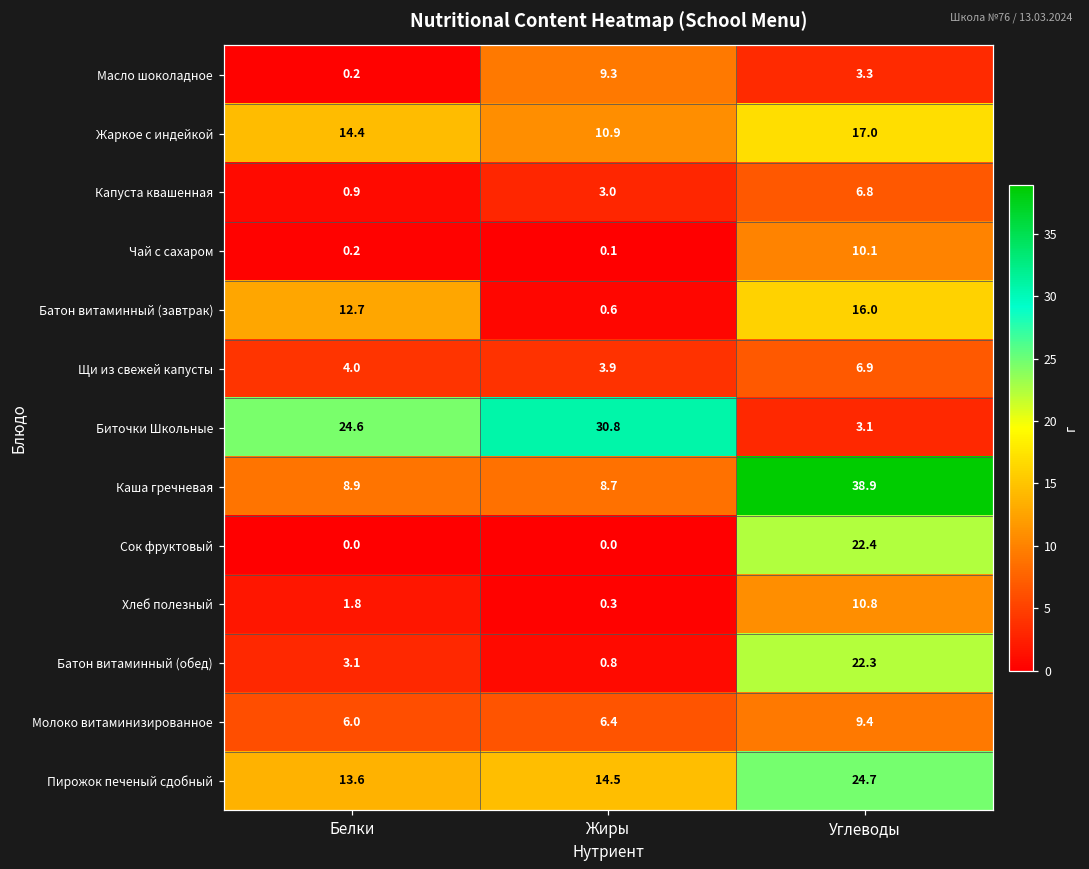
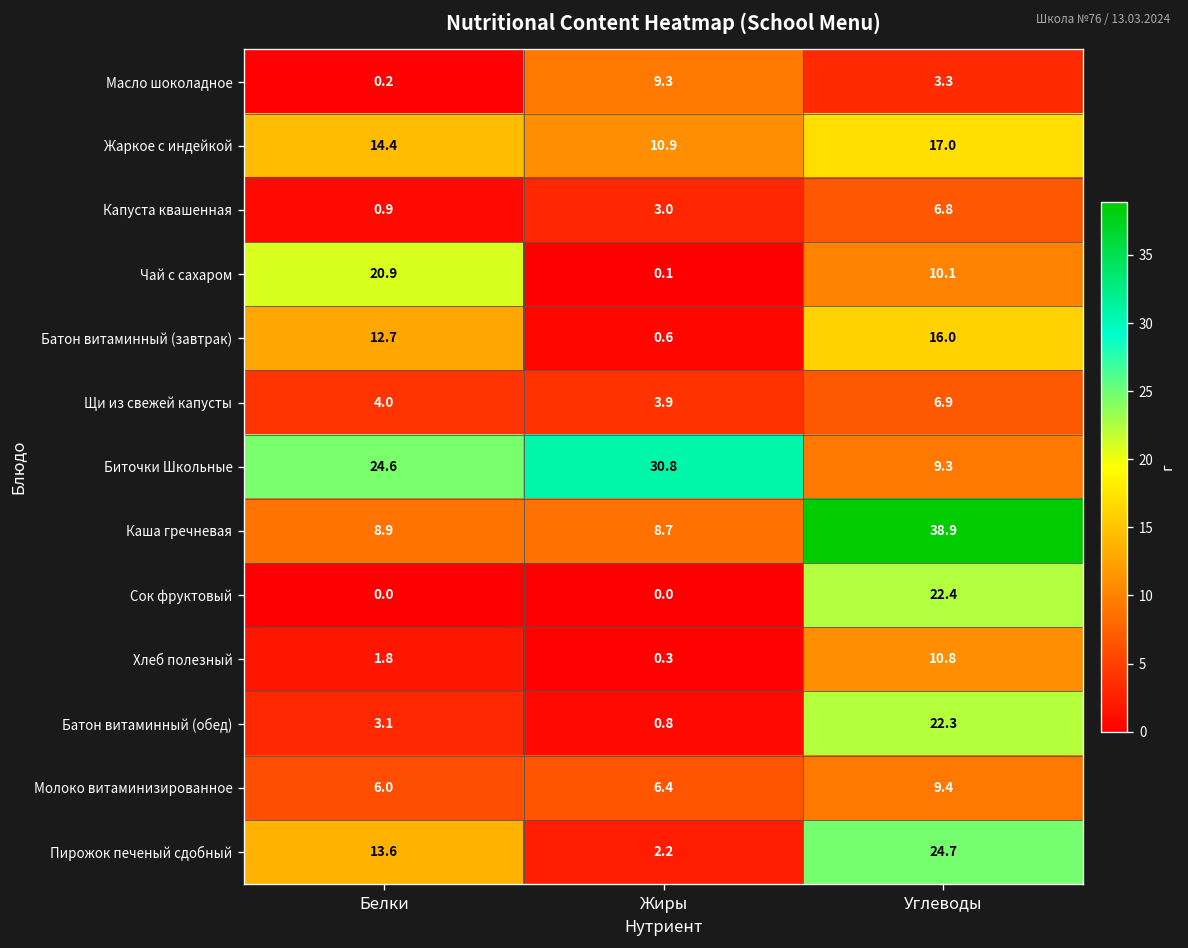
  {
    "Масло шоколадное": {
      "Белки": 0.2,
      "Жиры": 9.3,
      "Углеводы": 3.3
    },
    "Жаркое с индейкой": {
      "Белки": 14.4,
      "Жиры": 10.9,
      "Углеводы": 17.0
    },
    "Капуста квашенная": {
      "Белки": 0.9,
      "Жиры": 3.0,
      "Углеводы": 6.8
    },
    "Чай с сахаром": {
-     "Белки": 0.2,
+     "Белки": 20.9,
      "Жиры": 0.1,
      "Углеводы": 10.1
    },
    "Батон витаминный (завтрак)": {
      "Белки": 12.7,
      "Жиры": 0.6,
      "Углеводы": 16.0
    },
    "Щи из свежей капусты": {
      "Белки": 4.0,
      "Жиры": 3.9,
      "Углеводы": 6.9
    },
    "Биточки Школьные": {
      "Белки": 24.6,
      "Жиры": 30.8,
-     "Углеводы": 3.1
+     "Углеводы": 9.3
    },
    "Каша гречневая": {
      "Белки": 8.9,
      "Жиры": 8.7,
      "Углеводы": 38.9
    },
    "Сок фруктовый": {
      "Белки": 0.0,
      "Жиры": 0.0,
      "Углеводы": 22.4
    },
    "Хлеб полезный": {
      "Белки": 1.8,
      "Жиры": 0.3,
      "Углеводы": 10.8
    },
    "Батон витаминный (обед)": {
      "Белки": 3.1,
      "Жиры": 0.8,
      "Углеводы": 22.3
    },
    "Молоко витаминизированное": {
      "Белки": 6.0,
      "Жиры": 6.4,
      "Углеводы": 9.4
    },
    "Пирожок печеный сдобный": {
      "Белки": 13.6,
-     "Жиры": 14.5,
+     "Жиры": 2.2,
      "Углеводы": 24.7
    }
  }
